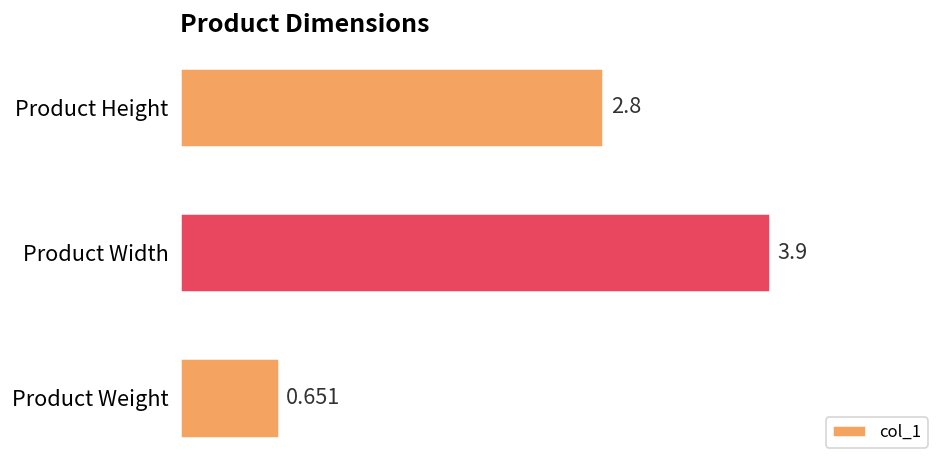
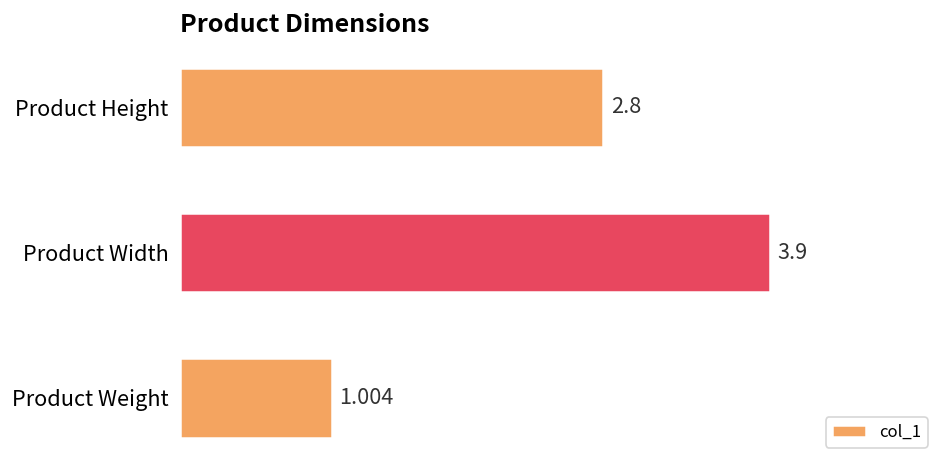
  {
    "Product Height": 2.8,
    "Product Width": 3.9,
-   "Product Weight": 0.651
+   "Product Weight": 1.004
  }
